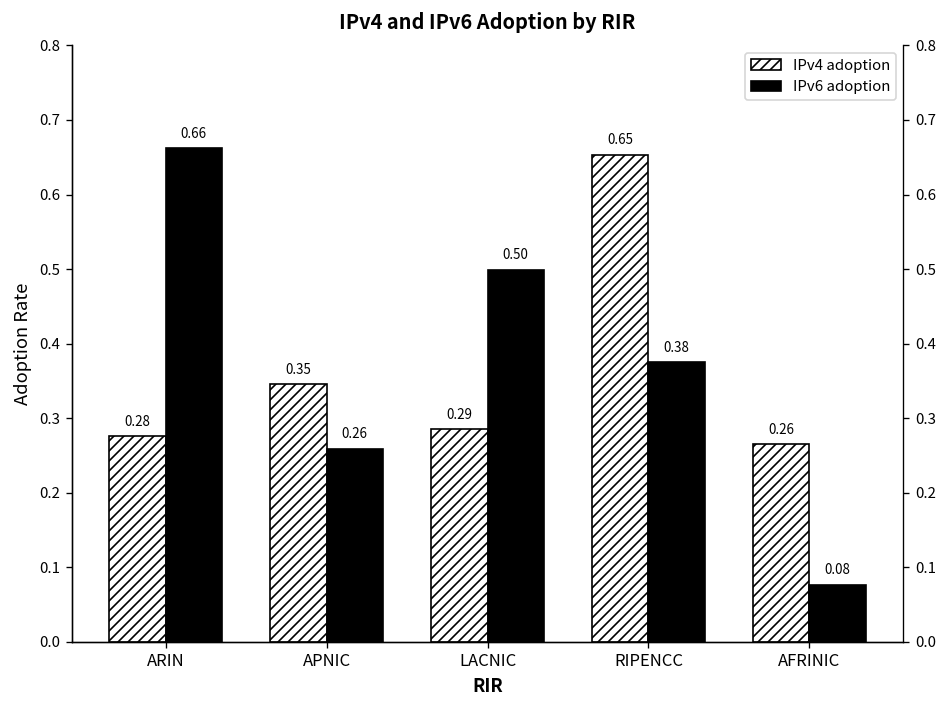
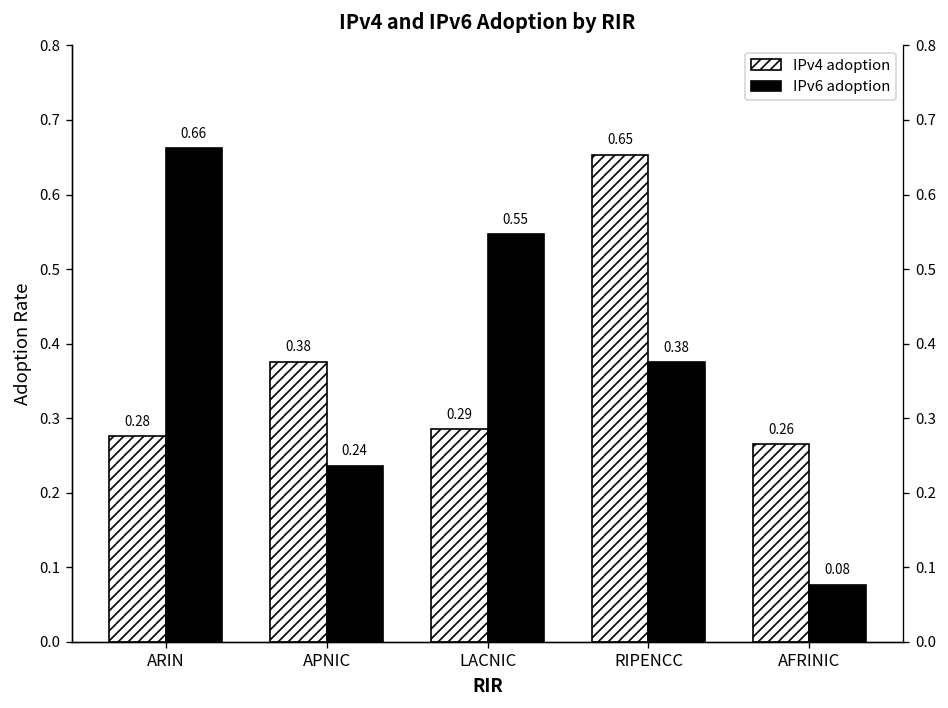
  {
    "IPv4 adoption": {
      "ARIN": 0.28,
-     "APNIC": 0.35,
+     "APNIC": 0.38,
      "LACNIC": 0.29,
      "RIPENCC": 0.65,
      "AFRINIC": 0.26
    },
    "IPv6 adoption": {
      "ARIN": 0.66,
-     "APNIC": 0.26,
-     "LACNIC": 0.50,
+     "APNIC": 0.24,
+     "LACNIC": 0.55,
      "RIPENCC": 0.38,
      "AFRINIC": 0.08
    }
  }
